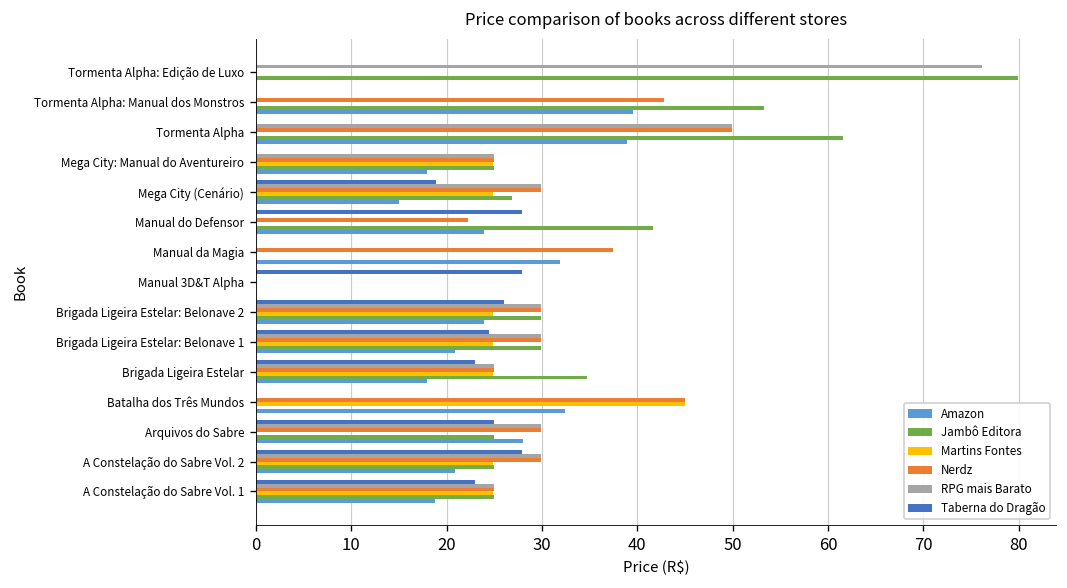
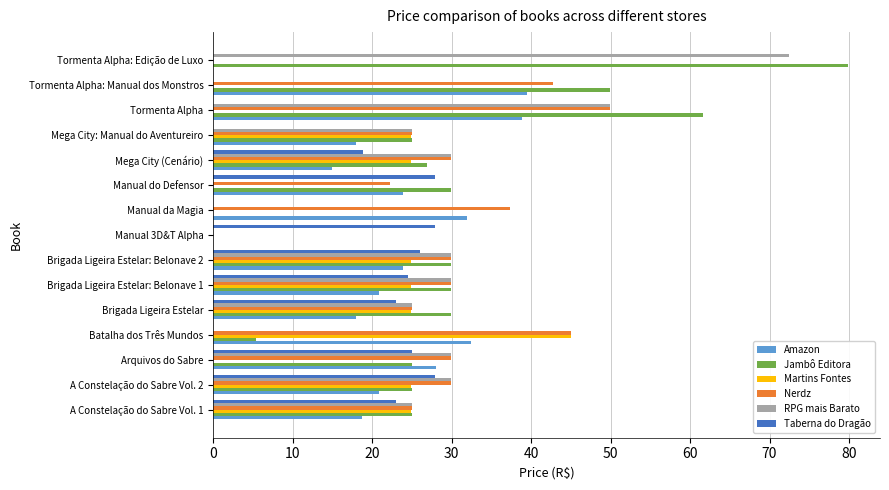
  {
    "Jambô Editora": {
      "Tormenta Alpha: Edição de Luxo": 80,
-     "Tormenta Alpha: Manual dos Monstros": 53,
+     "Tormenta Alpha: Manual dos Monstros": 50,
      "Tormenta Alpha": 62,
      "Mega City: Manual do Aventureiro": 25,
      "Mega City (Cenário)": 27,
-     "Manual do Defensor": 42,
+     "Manual do Defensor": 30,
      "Manual da Magia": 0,
      "Manual 3D&T Alpha": 0,
      "Brigada Ligeira Estelar: Belonave 2": 30,
      "Brigada Ligeira Estelar: Belonave 1": 30,
-     "Brigada Ligeira Estelar": 35,
-     "Batalha dos Três Mundos": 0,
+     "Brigada Ligeira Estelar": 30,
+     "Batalha dos Três Mundos": 5,
      "Arquivos do Sabre": 25,
      "A Constelação do Sabre Vol. 2": 25,
      "A Constelação do Sabre Vol. 1": 25
    },
    "Martins Fontes": {
      "Tormenta Alpha: Edição de Luxo": 0,
      "Tormenta Alpha: Manual dos Monstros": 0,
      "Tormenta Alpha": 0,
      "Mega City: Manual do Aventureiro": 25,
      "Mega City (Cenário)": 25,
      "Manual do Defensor": 0,
      "Manual da Magia": 0,
      "Manual 3D&T Alpha": 0,
      "Brigada Ligeira Estelar: Belonave 2": 25,
      "Brigada Ligeira Estelar: Belonave 1": 25,
      "Brigada Ligeira Estelar": 25,
      "Batalha dos Três Mundos": 45,
      "Arquivos do Sabre": 0,
      "A Constelação do Sabre Vol. 2": 25,
      "A Constelação do Sabre Vol. 1": 25
    },
    "Nerdz": {
      "Tormenta Alpha: Edição de Luxo": 0,
      "Tormenta Alpha: Manual dos Monstros": 43,
      "Tormenta Alpha": 50,
      "Mega City: Manual do Aventureiro": 25,
      "Mega City (Cenário)": 30,
      "Manual do Defensor": 22,
      "Manual da Magia": 37,
      "Manual 3D&T Alpha": 0,
      "Brigada Ligeira Estelar: Belonave 2": 30,
      "Brigada Ligeira Estelar: Belonave 1": 30,
      "Brigada Ligeira Estelar": 25,
      "Batalha dos Três Mundos": 45,
      "Arquivos do Sabre": 30,
      "A Constelação do Sabre Vol. 2": 30,
      "A Constelação do Sabre Vol. 1": 25
    },
    "RPG mais Barato": {
-     "Tormenta Alpha: Edição de Luxo": 76,
+     "Tormenta Alpha: Edição de Luxo": 72,
      "Tormenta Alpha: Manual dos Monstros": 0,
      "Tormenta Alpha": 50,
      "Mega City: Manual do Aventureiro": 25,
      "Mega City (Cenário)": 30,
      "Manual do Defensor": 0,
      "Manual da Magia": 0,
      "Manual 3D&T Alpha": 0,
      "Brigada Ligeira Estelar: Belonave 2": 30,
      "Brigada Ligeira Estelar: Belonave 1": 30,
      "Brigada Ligeira Estelar": 25,
      "Batalha dos Três Mundos": 0,
      "Arquivos do Sabre": 30,
      "A Constelação do Sabre Vol. 2": 30,
      "A Constelação do Sabre Vol. 1": 25
    }
  }
